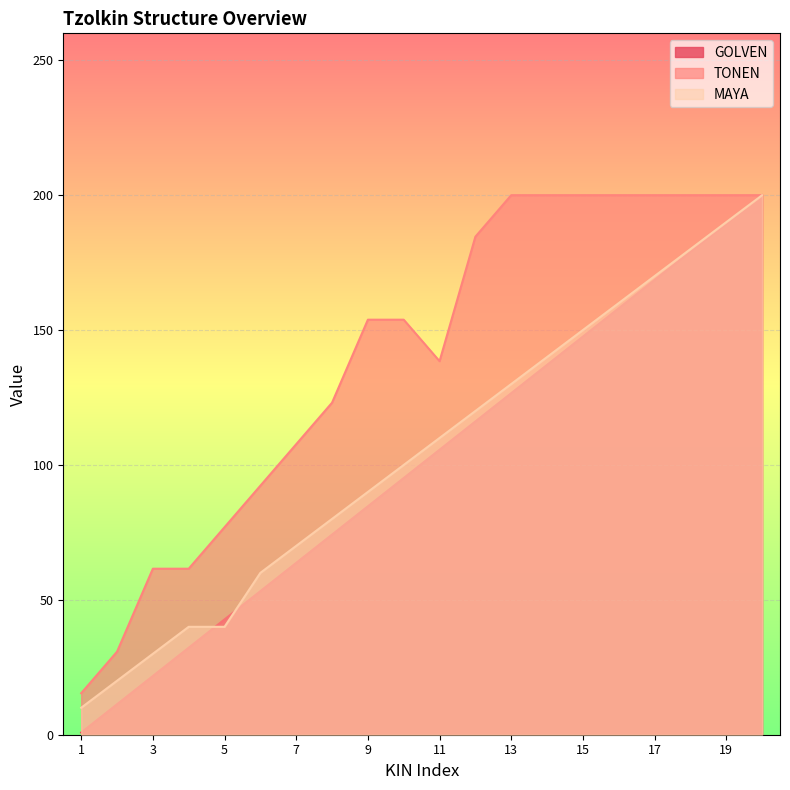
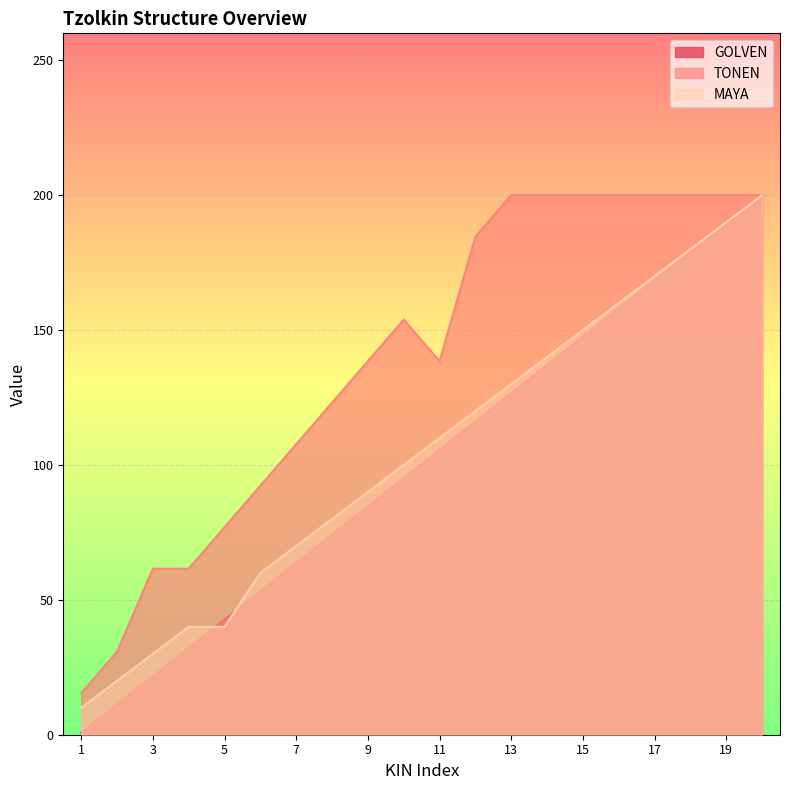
  {
    "GOLVEN": {
      "1": 1,
      "3": 22,
      "5": 43,
      "7": 64,
      "9": 85,
      "11": 106,
      "13": 127,
      "15": 148,
      "17": 169
    },
    "TONEN": {
      "1": 15,
      "3": 62,
      "5": 77,
      "7": 108,
-     "9": 154,
+     "9": 138,
      "11": 138,
      "13": 200,
      "15": 200,
      "17": 200,
      "19": 200
    },
    "MAYA": {
      "1": 10,
      "3": 30,
      "5": 40,
      "7": 70,
      "9": 90,
      "11": 110,
      "13": 130,
      "15": 150,
      "17": 170
    }
  }
